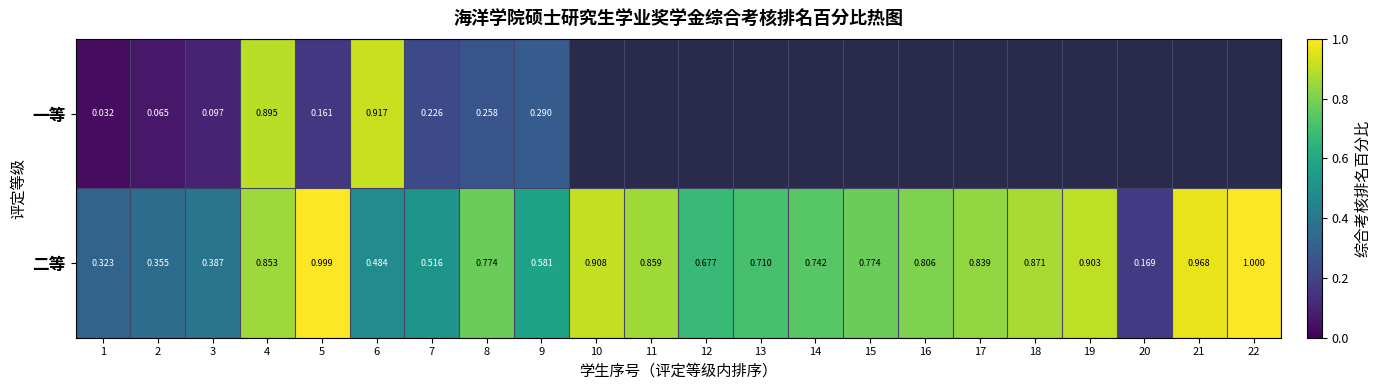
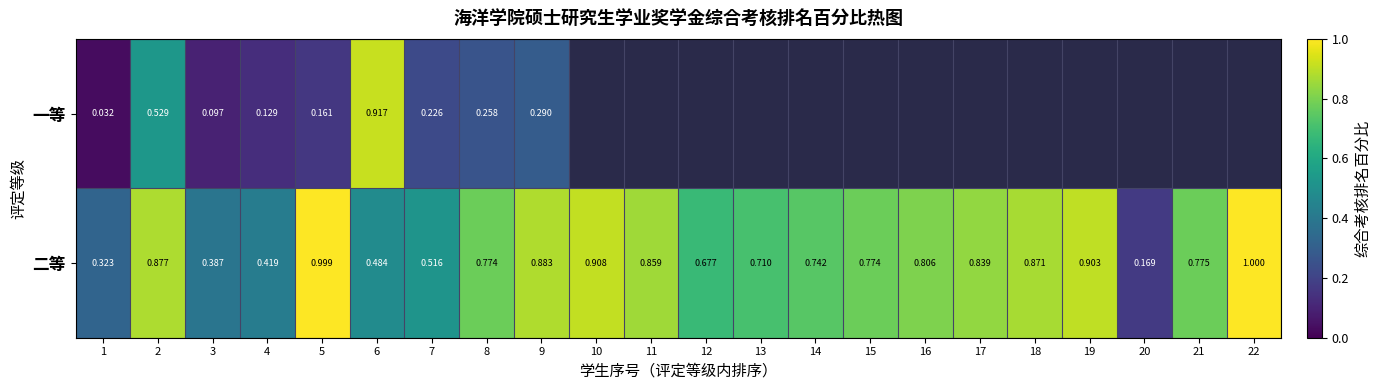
  {
    "一等": {
      "1": 0.032,
-     "2": 0.065,
+     "2": 0.529,
      "3": 0.097,
-     "4": 0.895,
+     "4": 0.129,
      "5": 0.161,
      "6": 0.917,
      "7": 0.226,
      "8": 0.258,
      "9": 0.290
    },
    "二等": {
      "1": 0.323,
-     "2": 0.355,
+     "2": 0.877,
      "3": 0.387,
-     "4": 0.853,
+     "4": 0.419,
      "5": 0.999,
      "6": 0.484,
      "7": 0.516,
      "8": 0.774,
-     "9": 0.581,
+     "9": 0.883,
      "10": 0.908,
      "11": 0.859,
      "12": 0.677,
      "13": 0.710,
      "14": 0.742,
      "15": 0.774,
      "16": 0.806,
      "17": 0.839,
      "18": 0.871,
      "19": 0.903,
      "20": 0.169,
-     "21": 0.968,
+     "21": 0.775,
      "22": 1.000
    }
  }
